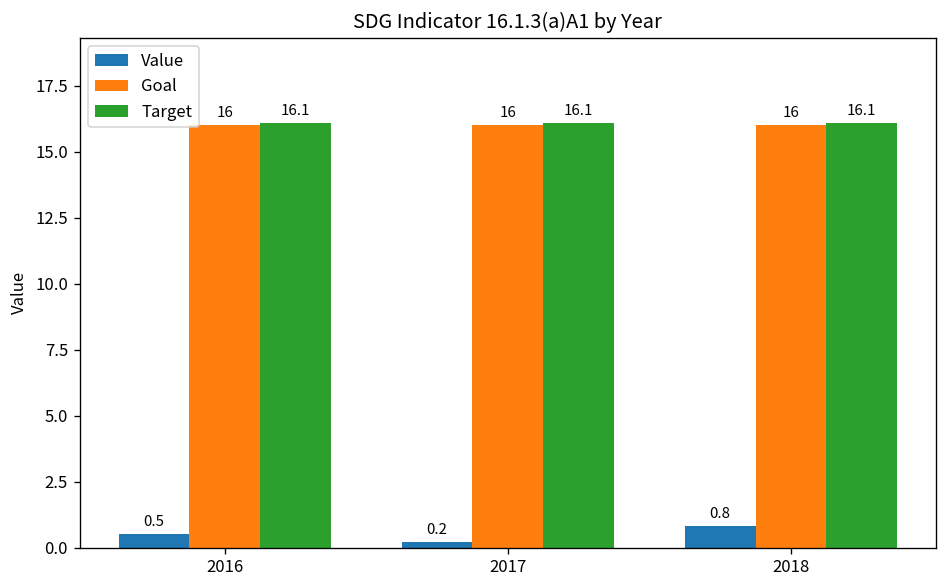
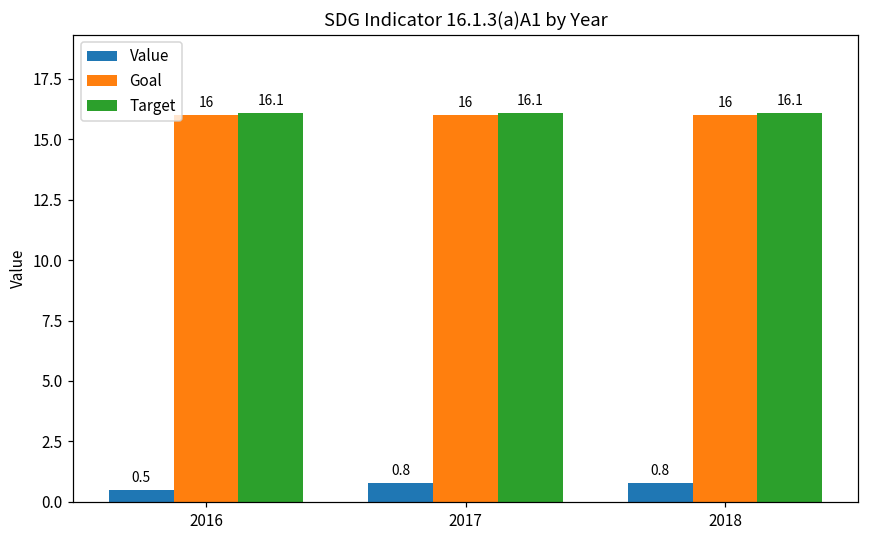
  {
    "Value": {
      "2016": 0.5,
-     "2017": 0.2,
+     "2017": 0.8,
      "2018": 0.8
    },
    "Goal": {
      "2016": 16,
      "2017": 16,
      "2018": 16
    },
    "Target": {
      "2016": 16.1,
      "2017": 16.1,
      "2018": 16.1
    }
  }
